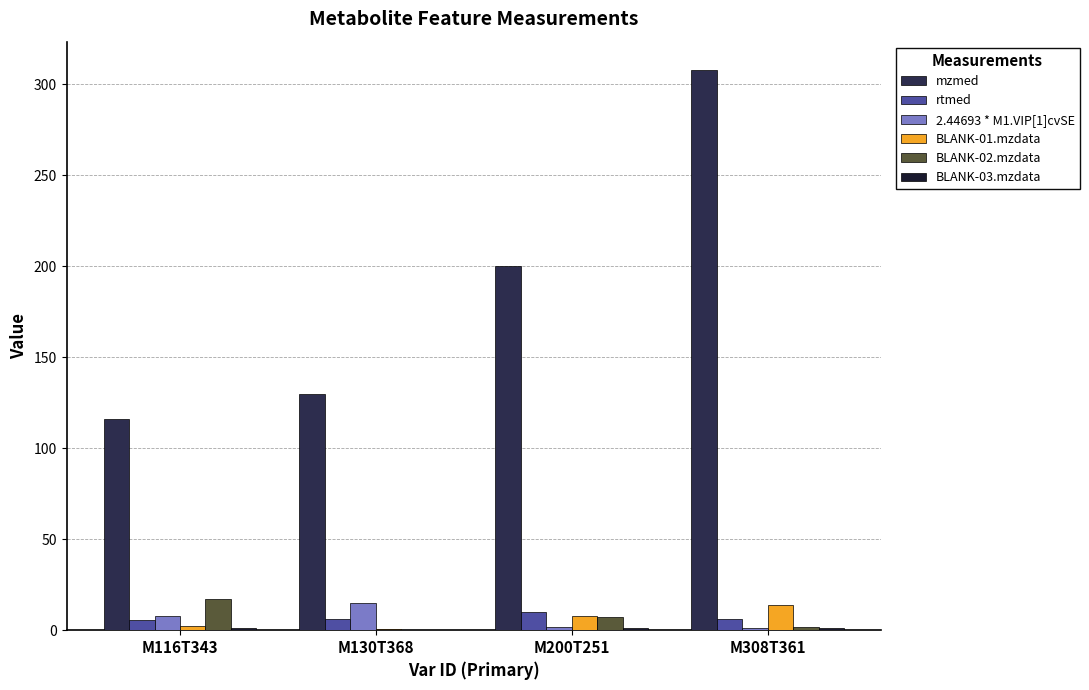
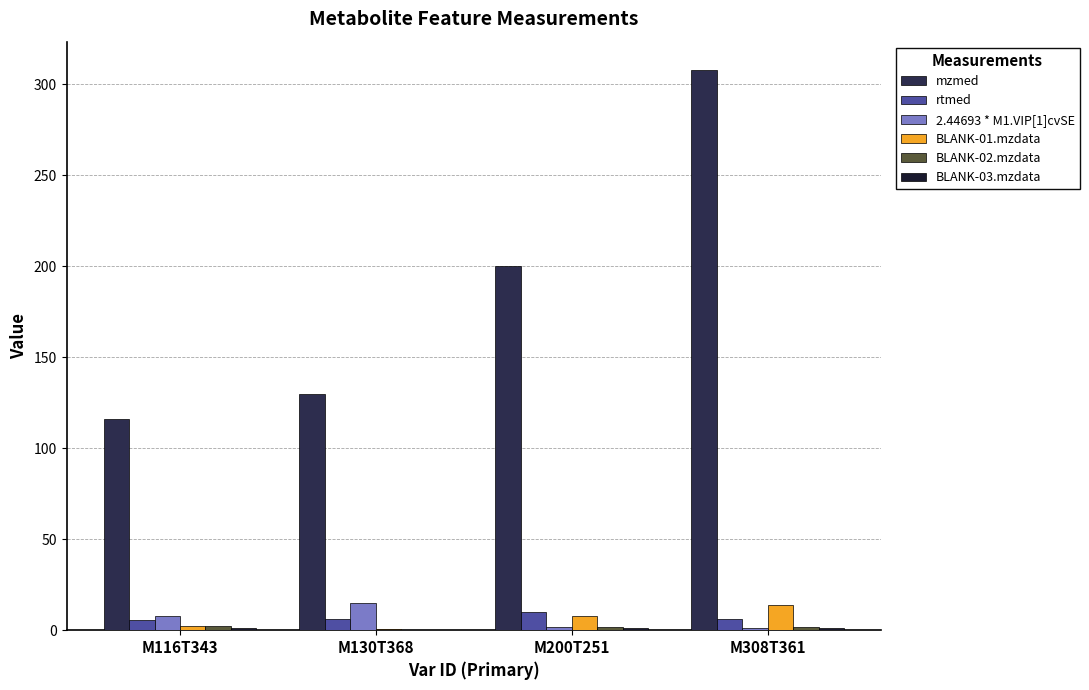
  {
    "rtmed": {
      "M116T343": 6,
      "M130T368": 6,
      "M200T251": 10,
      "M308T361": 6
    },
    "2.44693 * M1.VIP[1]cvSE": {
      "M116T343": 8,
      "M130T368": 15,
      "M200T251": 1
    },
    "BLANK-01.mzdata": {
      "M116T343": 3,
      "M200T251": 8,
      "M308T361": 14
    },
    "BLANK-02.mzdata": {
-     "M116T343": 17,
-     "M200T251": 7,
+     "M116T343": 2,
+     "M200T251": 2,
      "M308T361": 2
    }
  }
